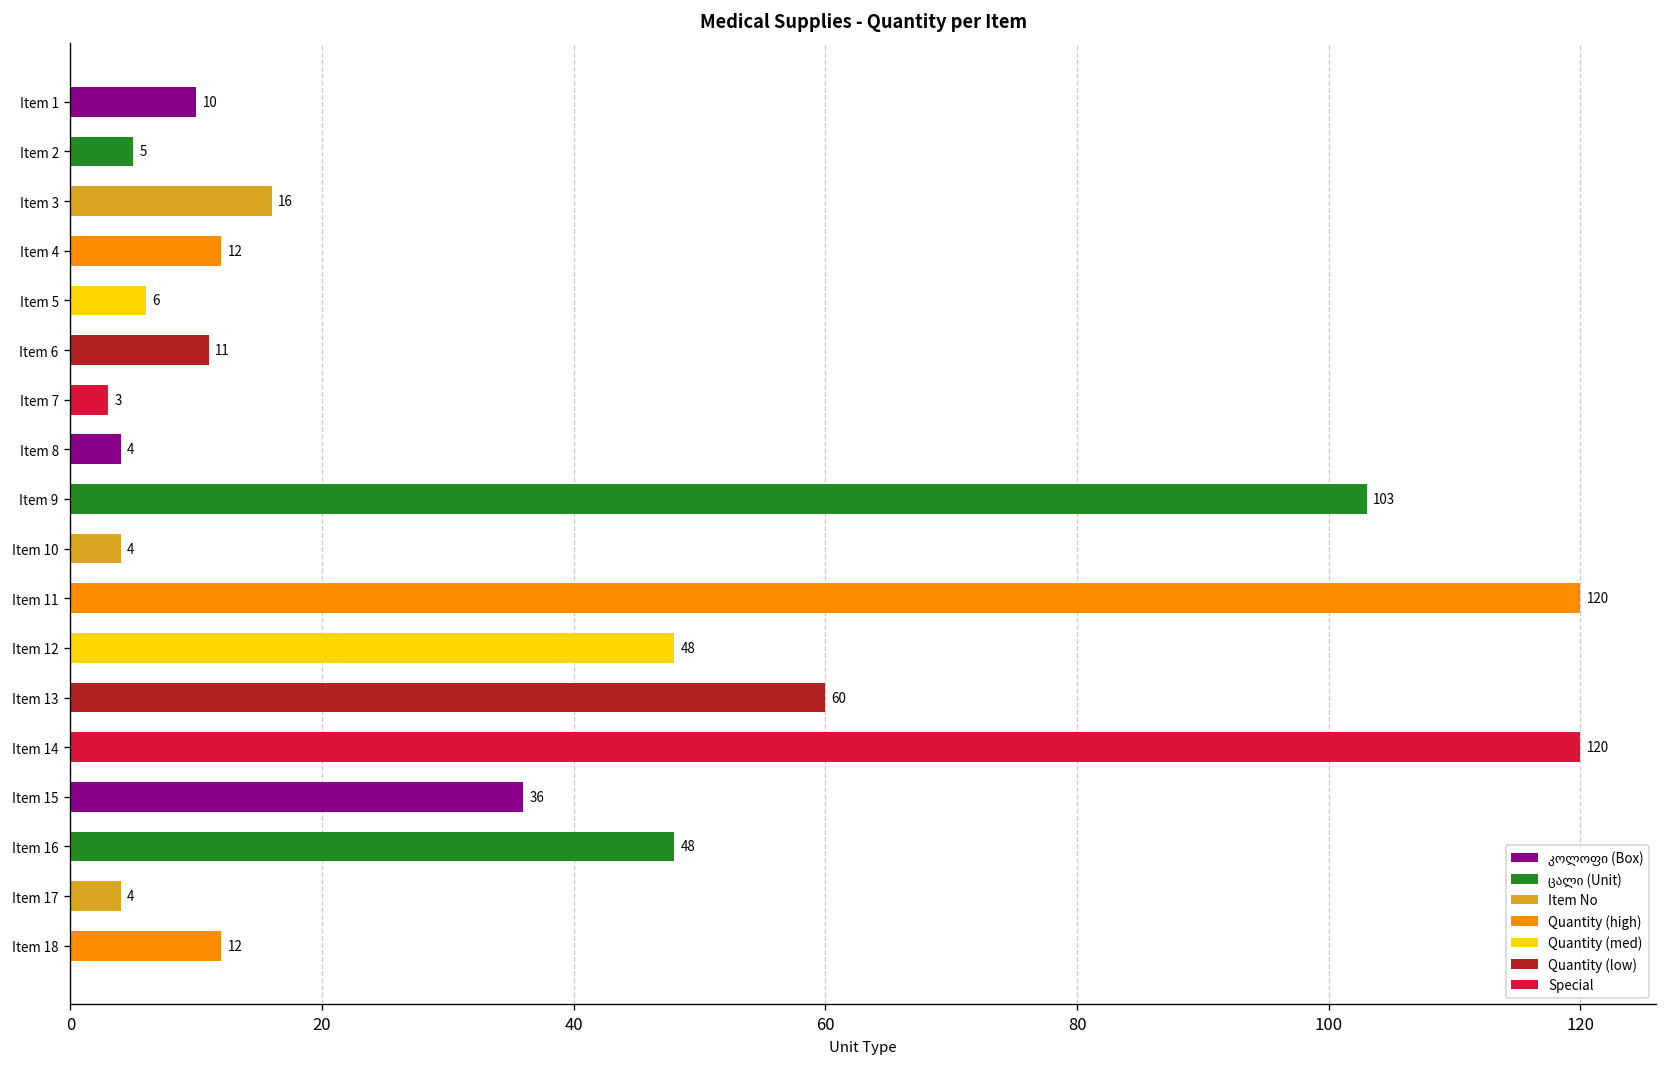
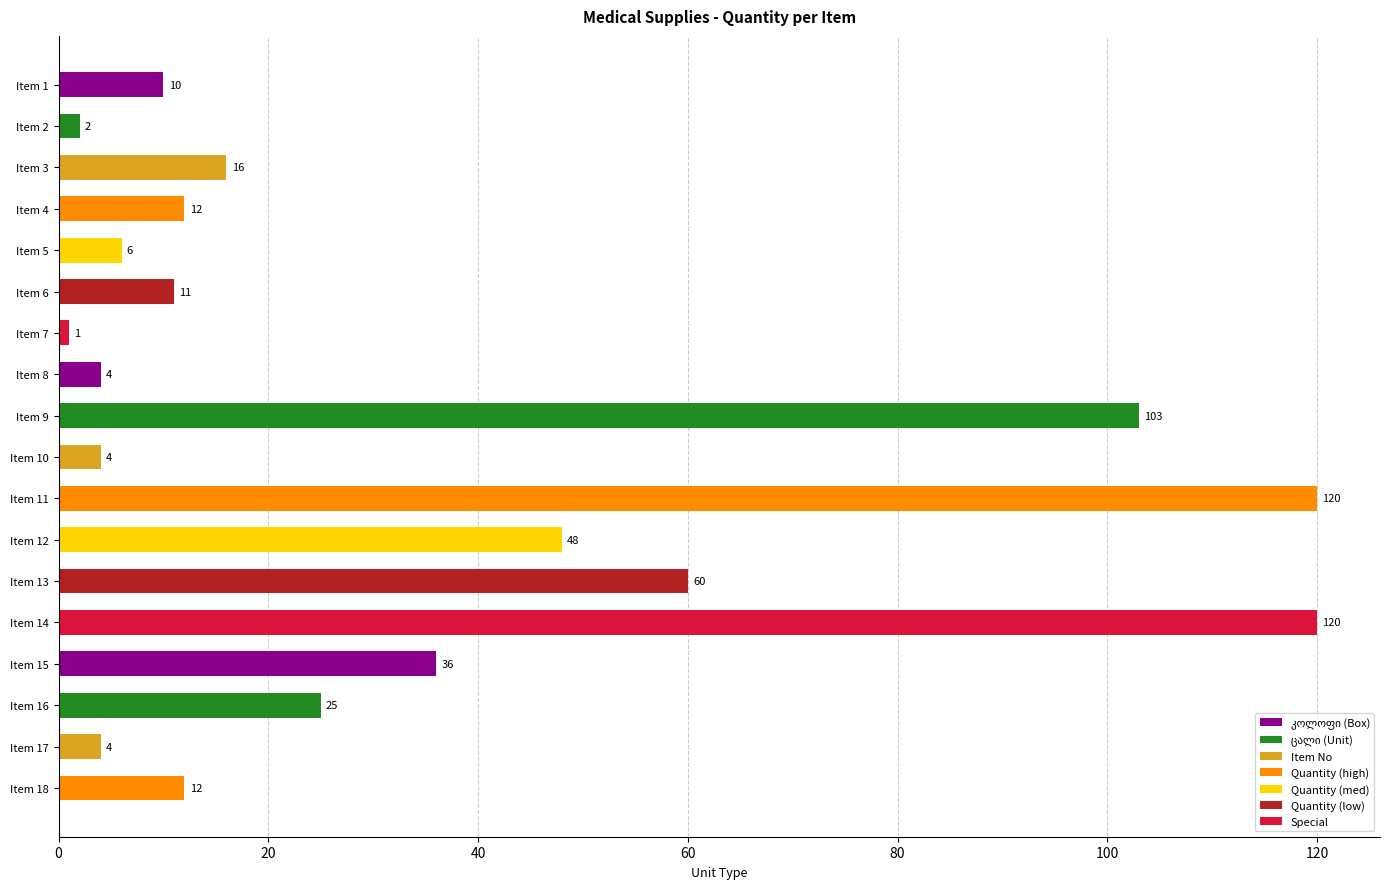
  {
    "Item 1": 10,
-   "Item 2": 5,
+   "Item 2": 2,
    "Item 3": 16,
    "Item 4": 12,
    "Item 5": 6,
    "Item 6": 11,
-   "Item 7": 3,
+   "Item 7": 1,
    "Item 8": 4,
    "Item 9": 103,
    "Item 10": 4,
    "Item 11": 120,
    "Item 12": 48,
    "Item 13": 60,
    "Item 14": 120,
    "Item 15": 36,
-   "Item 16": 48,
+   "Item 16": 25,
    "Item 17": 4,
    "Item 18": 12
  }
